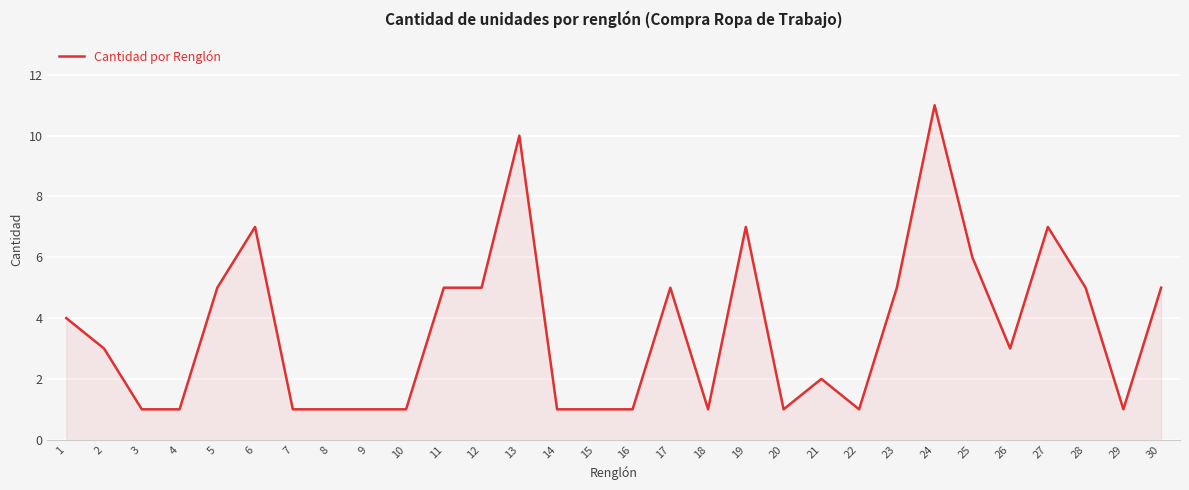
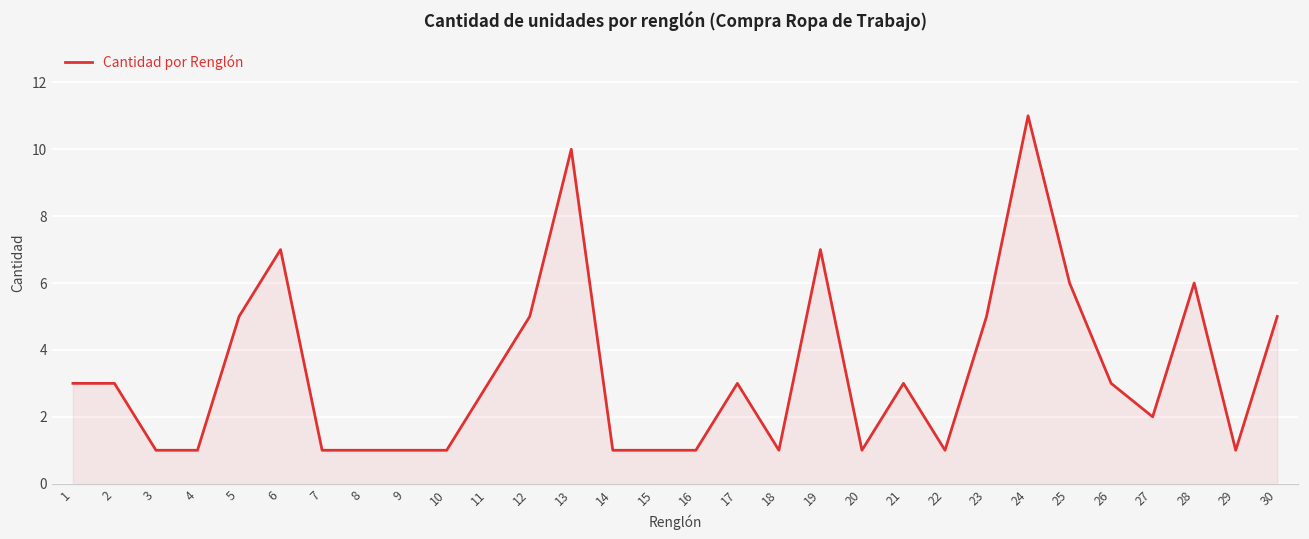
  {
-   "1": 4,
+   "1": 3,
    "2": 3,
    "3": 1,
    "4": 1,
    "5": 5,
    "6": 7,
    "7": 1,
    "8": 1,
    "9": 1,
    "10": 1,
-   "11": 5,
+   "11": 3,
    "12": 5,
    "13": 10,
    "14": 1,
    "15": 1,
    "16": 1,
-   "17": 5,
+   "17": 3,
    "18": 1,
    "19": 7,
    "20": 1,
-   "21": 2,
+   "21": 3,
    "22": 1,
    "23": 5,
    "24": 11,
    "25": 6,
    "26": 3,
-   "27": 7,
-   "28": 5,
+   "27": 2,
+   "28": 6,
    "29": 1,
    "30": 5
  }
